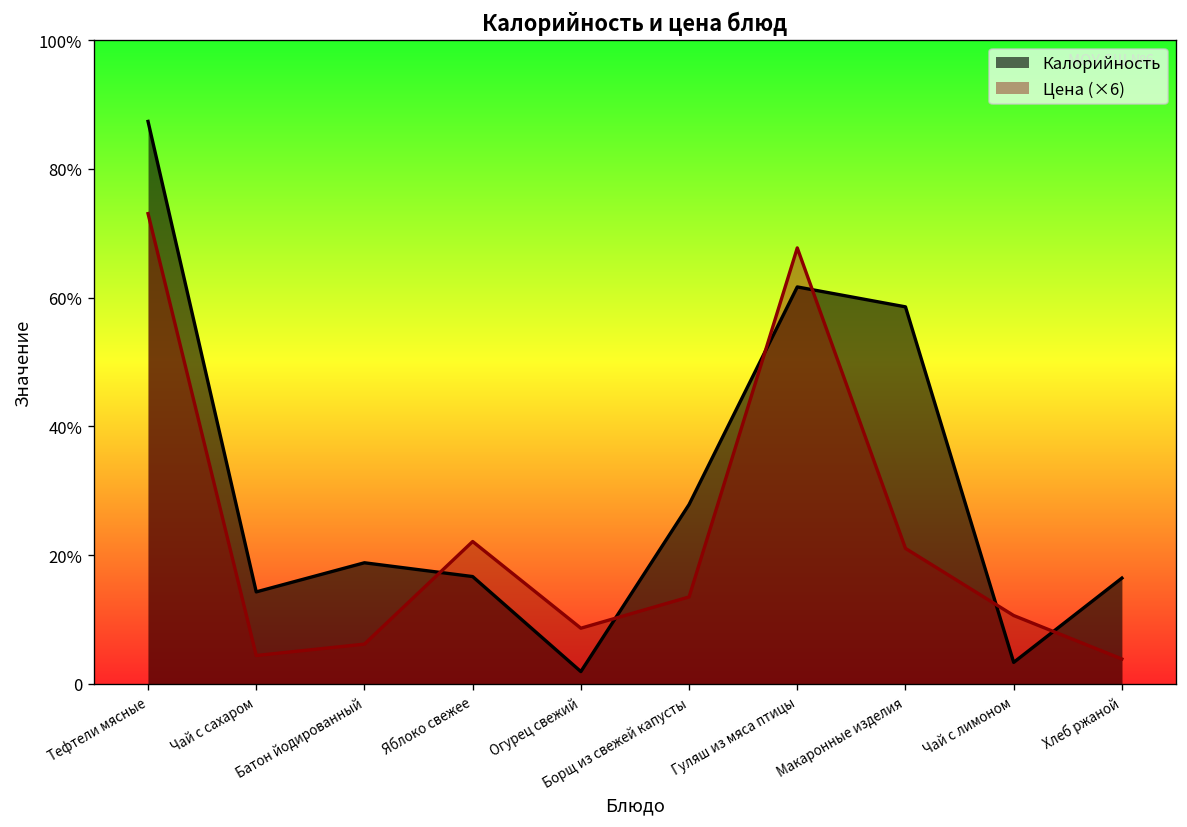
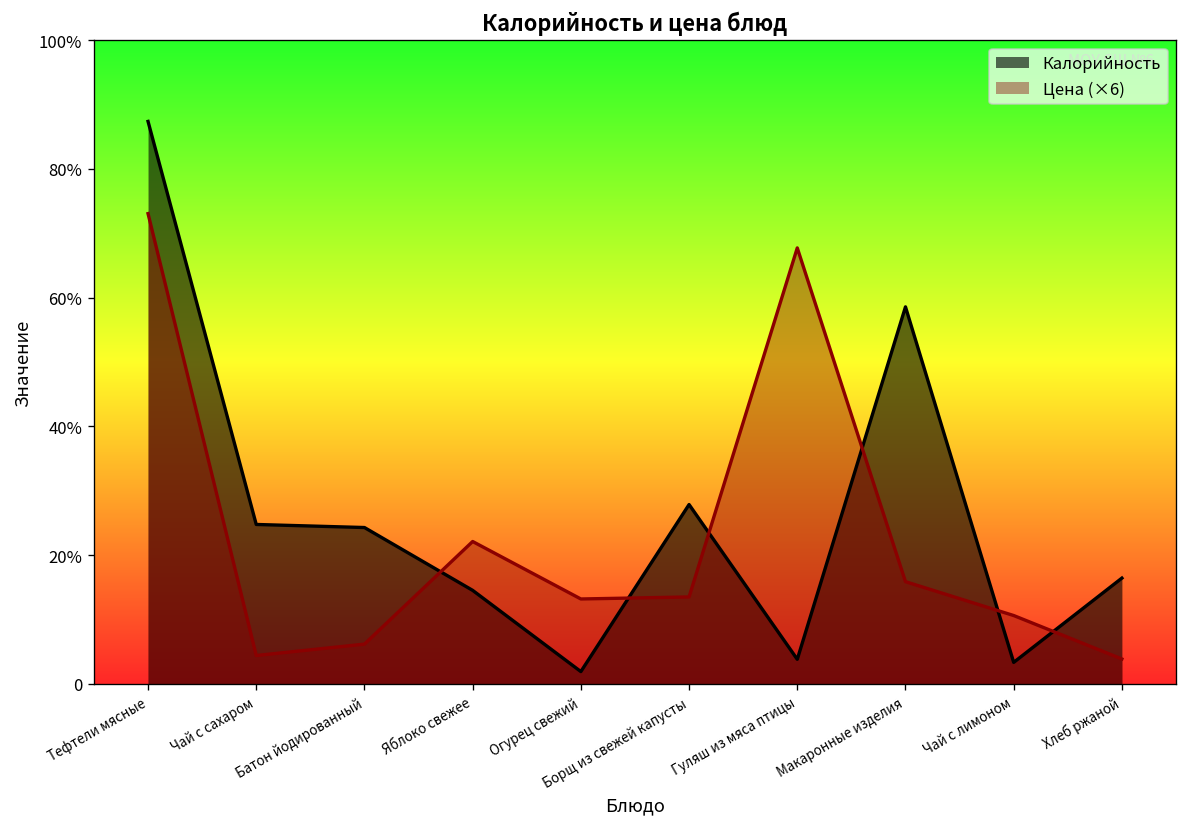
  {
    "Калорийность": {
      "Тефтели мясные": "87%",
-     "Чай с сахаром": "14%",
-     "Батон йодированный": "19%",
-     "Яблоко свежее": "17%",
+     "Чай с сахаром": "25%",
+     "Батон йодированный": "24%",
+     "Яблоко свежее": "15%",
      "Огурец свежий": "2%",
      "Борщ из свежей капусты": "28%",
-     "Гуляш из мяса птицы": "62%",
+     "Гуляш из мяса птицы": "4%",
      "Макаронные изделия": "59%",
      "Чай с лимоном": "3%",
      "Хлеб ржаной": "16%"
    },
    "Цена (×6)": {
      "Тефтели мясные": "73%",
      "Чай с сахаром": "4%",
      "Батон йодированный": "6%",
      "Яблоко свежее": "22%",
-     "Огурец свежий": "9%",
+     "Огурец свежий": "13%",
      "Борщ из свежей капусты": "13%",
      "Гуляш из мяса птицы": "68%",
-     "Макаронные изделия": "21%",
+     "Макаронные изделия": "16%",
      "Чай с лимоном": "11%",
      "Хлеб ржаной": "4%"
    }
  }
